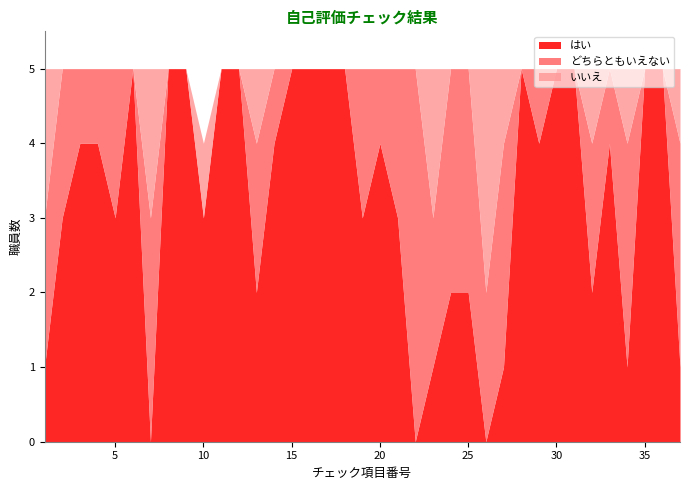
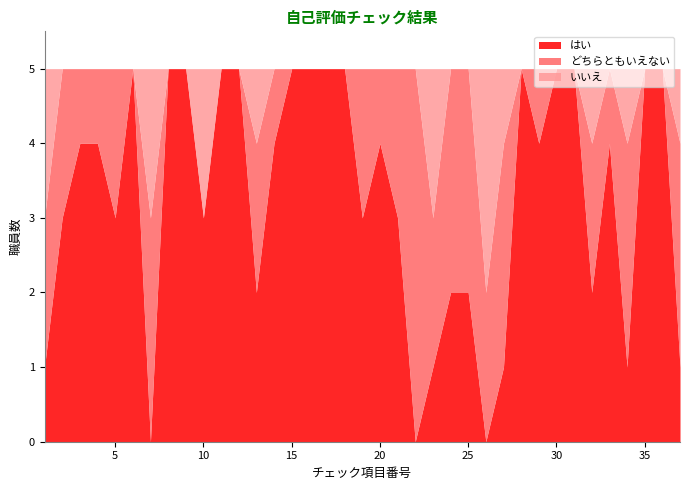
  {
    "はい": {
      "5": 3,
      "20": 4,
      "25": 2
    },
    "いいえ": {
-     "10": 1
+     "10": 2
    }
  }
